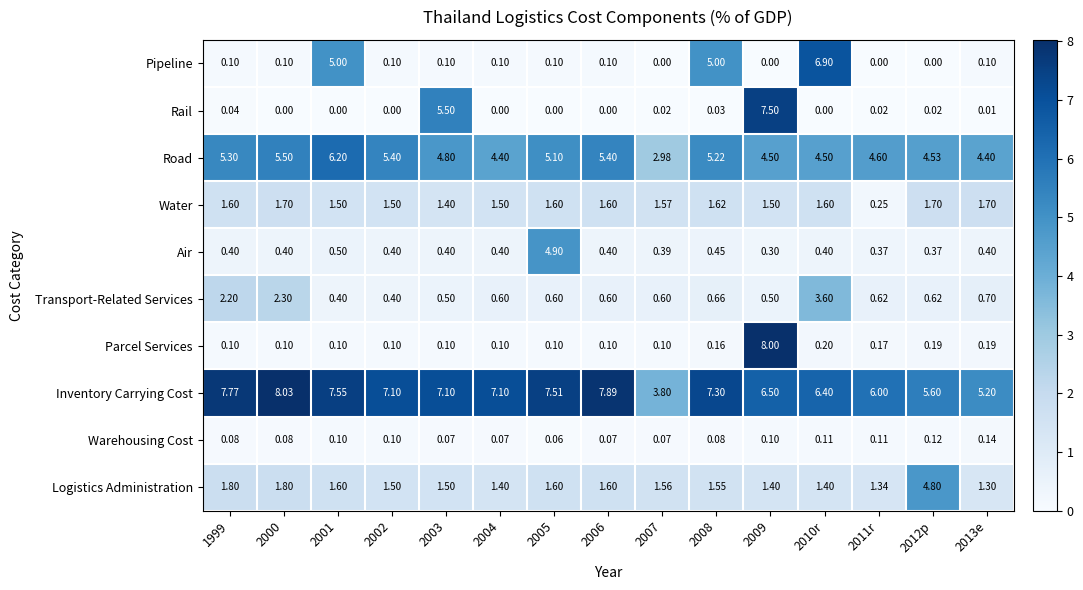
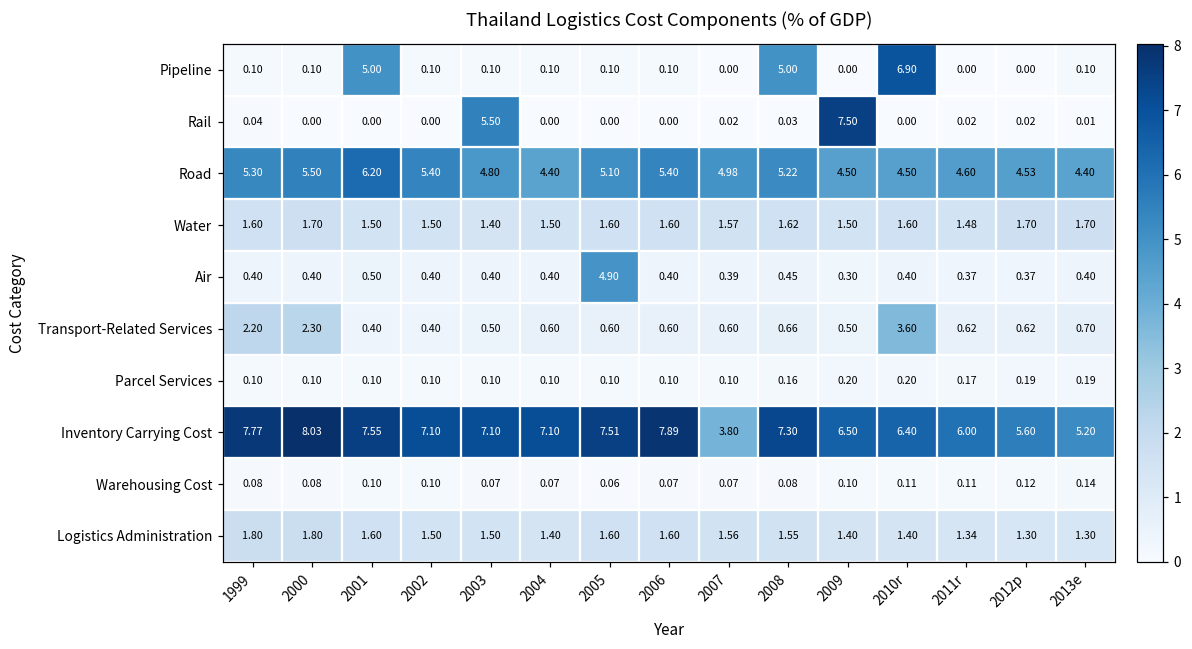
  {
    "Pipeline": {
      "1999": 0.10,
      "2000": 0.10,
      "2001": 5.00,
      "2002": 0.10,
      "2003": 0.10,
      "2004": 0.10,
      "2005": 0.10,
      "2006": 0.10,
      "2007": 0.00,
      "2008": 5.00,
      "2009": 0.00,
      "2010r": 6.90,
      "2011r": 0.00,
      "2012p": 0.00,
      "2013e": 0.10
    },
    "Rail": {
      "1999": 0.04,
      "2000": 0.00,
      "2001": 0.00,
      "2002": 0.00,
      "2003": 5.50,
      "2004": 0.00,
      "2005": 0.00,
      "2006": 0.00,
      "2007": 0.02,
      "2008": 0.03,
      "2009": 7.50,
      "2010r": 0.00,
      "2011r": 0.02,
      "2012p": 0.02,
      "2013e": 0.01
    },
    "Road": {
      "1999": 5.30,
      "2000": 5.50,
      "2001": 6.20,
      "2002": 5.40,
      "2003": 4.80,
      "2004": 4.40,
      "2005": 5.10,
      "2006": 5.40,
-     "2007": 2.98,
+     "2007": 4.98,
      "2008": 5.22,
      "2009": 4.50,
      "2010r": 4.50,
      "2011r": 4.60,
      "2012p": 4.53,
      "2013e": 4.40
    },
    "Water": {
      "1999": 1.60,
      "2000": 1.70,
      "2001": 1.50,
      "2002": 1.50,
      "2003": 1.40,
      "2004": 1.50,
      "2005": 1.60,
      "2006": 1.60,
      "2007": 1.57,
      "2008": 1.62,
      "2009": 1.50,
      "2010r": 1.60,
-     "2011r": 0.25,
+     "2011r": 1.48,
      "2012p": 1.70,
      "2013e": 1.70
    },
    "Air": {
      "1999": 0.40,
      "2000": 0.40,
      "2001": 0.50,
      "2002": 0.40,
      "2003": 0.40,
      "2004": 0.40,
      "2005": 4.90,
      "2006": 0.40,
      "2007": 0.39,
      "2008": 0.45,
      "2009": 0.30,
      "2010r": 0.40,
      "2011r": 0.37,
      "2012p": 0.37,
      "2013e": 0.40
    },
    "Transport-Related Services": {
      "1999": 2.20,
      "2000": 2.30,
      "2001": 0.40,
      "2002": 0.40,
      "2003": 0.50,
      "2004": 0.60,
      "2005": 0.60,
      "2006": 0.60,
      "2007": 0.60,
      "2008": 0.66,
      "2009": 0.50,
      "2010r": 3.60,
      "2011r": 0.62,
      "2012p": 0.62,
      "2013e": 0.70
    },
    "Parcel Services": {
      "1999": 0.10,
      "2000": 0.10,
      "2001": 0.10,
      "2002": 0.10,
      "2003": 0.10,
      "2004": 0.10,
      "2005": 0.10,
      "2006": 0.10,
      "2007": 0.10,
      "2008": 0.16,
-     "2009": 8.00,
+     "2009": 0.20,
      "2010r": 0.20,
      "2011r": 0.17,
      "2012p": 0.19,
      "2013e": 0.19
    },
    "Inventory Carrying Cost": {
      "1999": 7.77,
      "2000": 8.03,
      "2001": 7.55,
      "2002": 7.10,
      "2003": 7.10,
      "2004": 7.10,
      "2005": 7.51,
      "2006": 7.89,
      "2007": 3.80,
      "2008": 7.30,
      "2009": 6.50,
      "2010r": 6.40,
      "2011r": 6.00,
      "2012p": 5.60,
      "2013e": 5.20
    },
    "Warehousing Cost": {
      "1999": 0.08,
      "2000": 0.08,
      "2001": 0.10,
      "2002": 0.10,
      "2003": 0.07,
      "2004": 0.07,
      "2005": 0.06,
      "2006": 0.07,
      "2007": 0.07,
      "2008": 0.08,
      "2009": 0.10,
      "2010r": 0.11,
      "2011r": 0.11,
      "2012p": 0.12,
      "2013e": 0.14
    },
    "Logistics Administration": {
      "1999": 1.80,
      "2000": 1.80,
      "2001": 1.60,
      "2002": 1.50,
      "2003": 1.50,
      "2004": 1.40,
      "2005": 1.60,
      "2006": 1.60,
      "2007": 1.56,
      "2008": 1.55,
      "2009": 1.40,
      "2010r": 1.40,
      "2011r": 1.34,
-     "2012p": 4.80,
+     "2012p": 1.30,
      "2013e": 1.30
    }
  }
